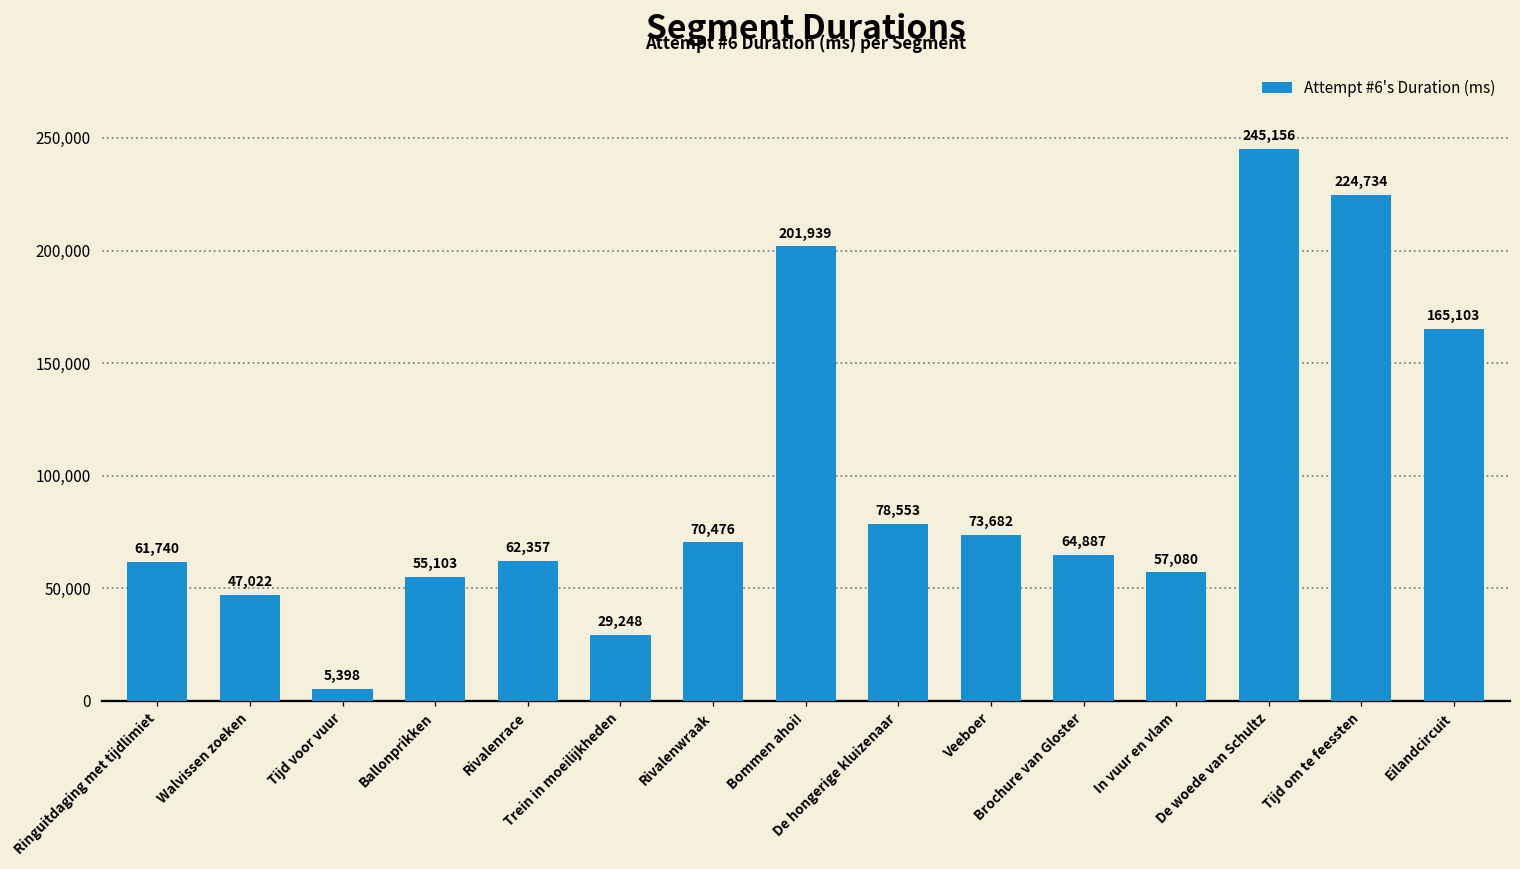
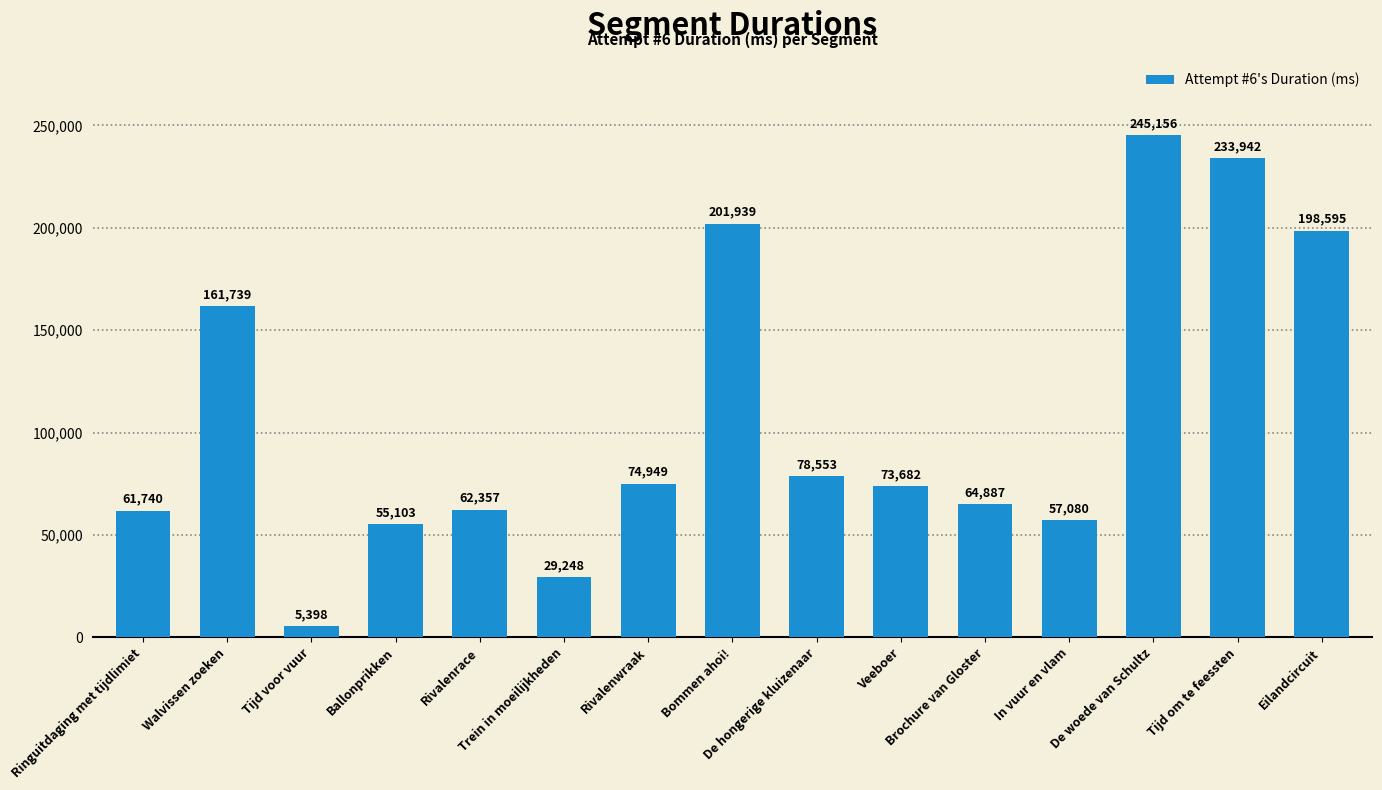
  {
    "Ringuitdaging met tijdlimiet": "61,740",
-   "Walvissen zoeken": "47,022",
+   "Walvissen zoeken": "161,739",
    "Tijd voor vuur": "5,398",
    "Ballonprikken": "55,103",
    "Rivalenrace": "62,357",
    "Trein in moeilijkheden": "29,248",
-   "Rivalenwraak": "70,476",
+   "Rivalenwraak": "74,949",
    "Bommen ahoi!": "201,939",
    "De hongerige kluizenaar": "78,553",
    "Veeboer": "73,682",
    "Brochure van Gloster": "64,887",
    "In vuur en vlam": "57,080",
    "De woede van Schultz": "245,156",
-   "Tijd om te feessten": "224,734",
-   "Eilandcircuit": "165,103"
+   "Tijd om te feessten": "233,942",
+   "Eilandcircuit": "198,595"
  }
